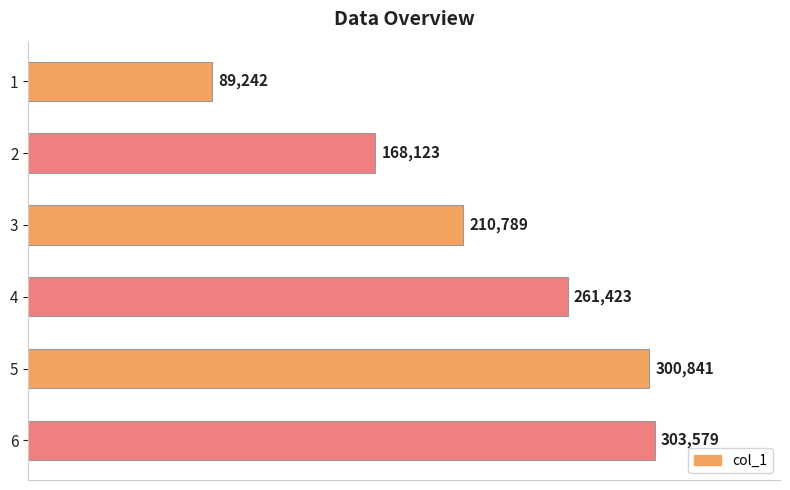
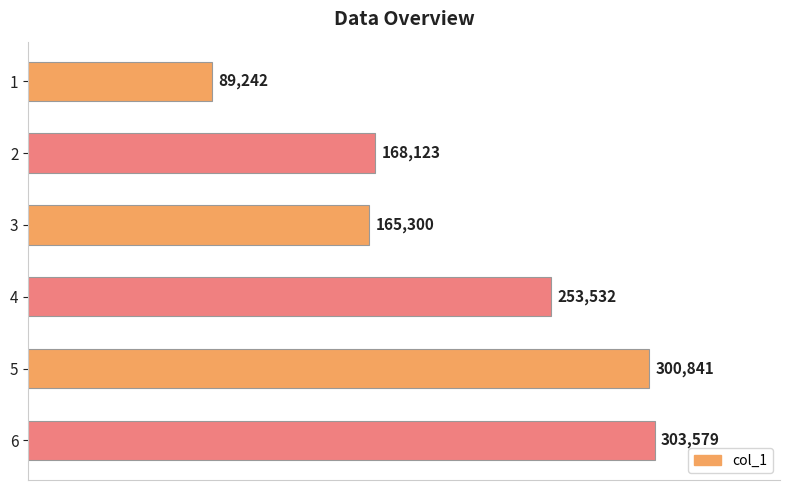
  {
    "1": "89,242",
    "2": "168,123",
-   "3": "210,789",
-   "4": "261,423",
+   "3": "165,300",
+   "4": "253,532",
    "5": "300,841"
  }
